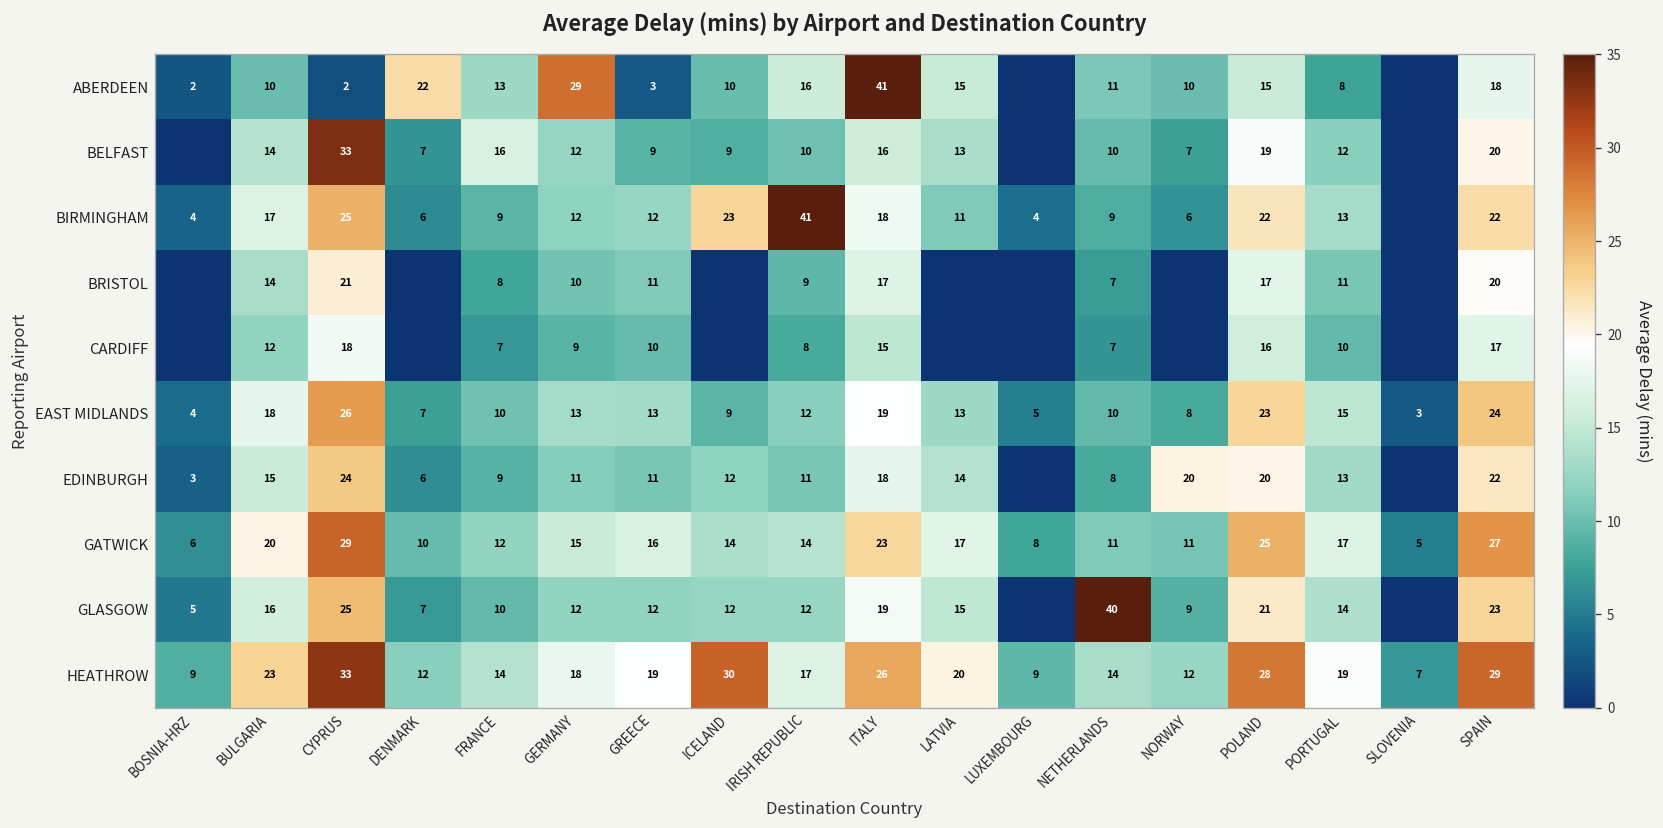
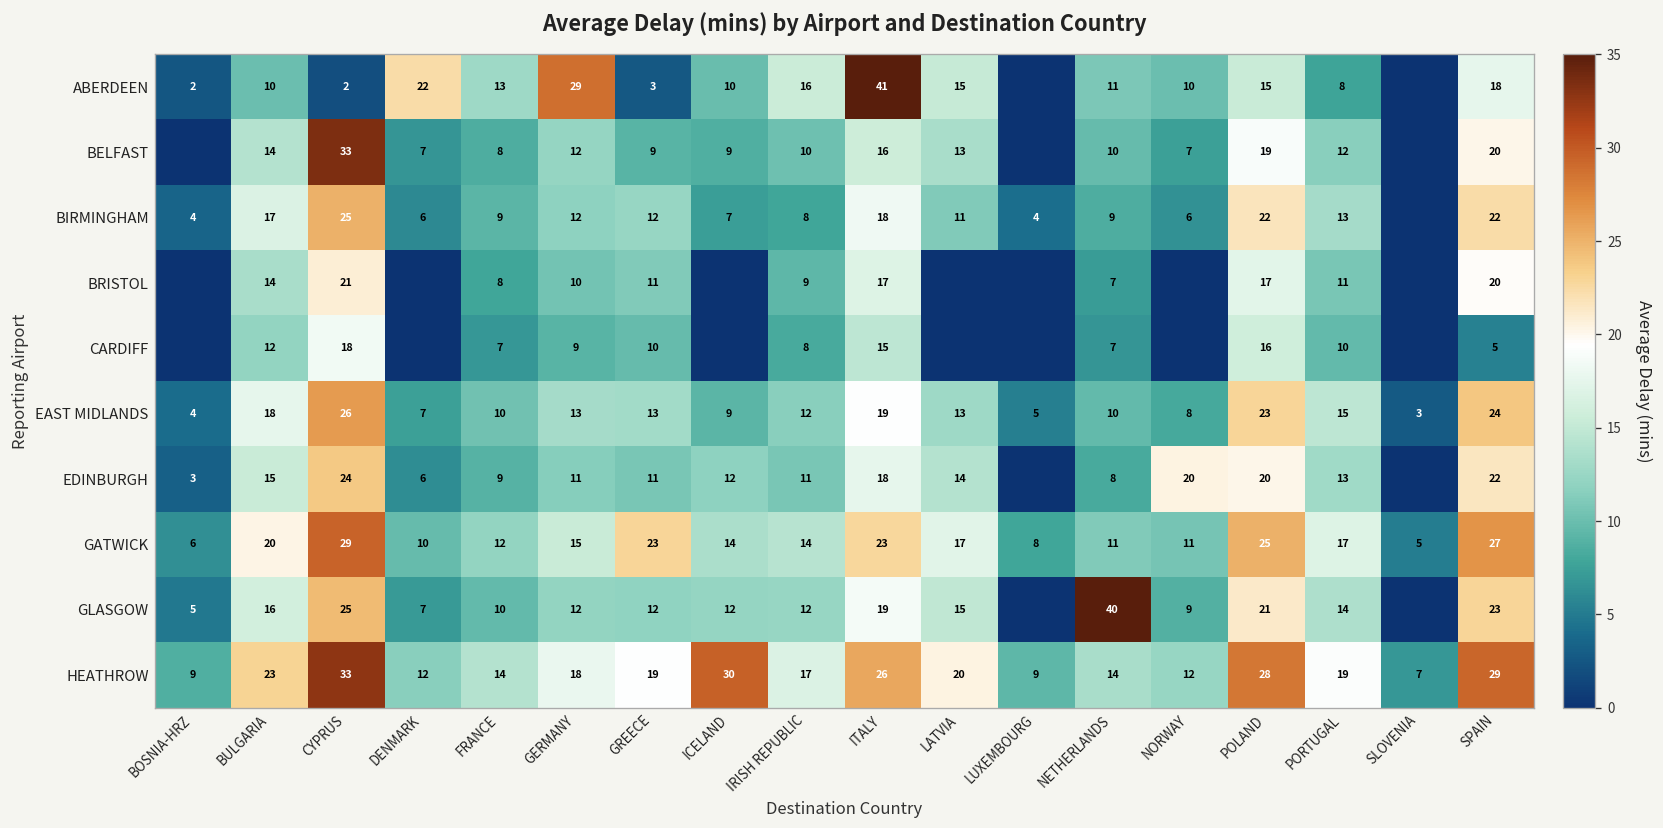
  {
    "ABERDEEN": {
      "BOSNIA-HRZ": 2,
      "BULGARIA": 10,
      "CYPRUS": 2,
      "DENMARK": 22,
      "FRANCE": 13,
      "GERMANY": 29,
      "GREECE": 3,
      "ICELAND": 10,
      "IRISH REPUBLIC": 16,
      "ITALY": 41,
      "LATVIA": 15,
      "NETHERLANDS": 11,
      "NORWAY": 10,
      "POLAND": 15,
      "PORTUGAL": 8,
      "SPAIN": 18
    },
    "BELFAST": {
      "BULGARIA": 14,
      "CYPRUS": 33,
      "DENMARK": 7,
-     "FRANCE": 16,
+     "FRANCE": 8,
      "GERMANY": 12,
      "GREECE": 9,
      "ICELAND": 9,
      "IRISH REPUBLIC": 10,
      "ITALY": 16,
      "LATVIA": 13,
      "NETHERLANDS": 10,
      "NORWAY": 7,
      "POLAND": 19,
      "PORTUGAL": 12,
      "SPAIN": 20
    },
    "BIRMINGHAM": {
      "BOSNIA-HRZ": 4,
      "BULGARIA": 17,
      "CYPRUS": 25,
      "DENMARK": 6,
      "FRANCE": 9,
      "GERMANY": 12,
      "GREECE": 12,
-     "ICELAND": 23,
-     "IRISH REPUBLIC": 41,
+     "ICELAND": 7,
+     "IRISH REPUBLIC": 8,
      "ITALY": 18,
      "LATVIA": 11,
      "LUXEMBOURG": 4,
      "NETHERLANDS": 9,
      "NORWAY": 6,
      "POLAND": 22,
      "PORTUGAL": 13,
      "SPAIN": 22
    },
    "BRISTOL": {
      "BULGARIA": 14,
      "CYPRUS": 21,
      "FRANCE": 8,
      "GERMANY": 10,
      "GREECE": 11,
      "IRISH REPUBLIC": 9,
      "ITALY": 17,
      "NETHERLANDS": 7,
      "POLAND": 17,
      "PORTUGAL": 11,
      "SPAIN": 20
    },
    "CARDIFF": {
      "BULGARIA": 12,
      "CYPRUS": 18,
      "FRANCE": 7,
      "GERMANY": 9,
      "GREECE": 10,
      "IRISH REPUBLIC": 8,
      "ITALY": 15,
      "NETHERLANDS": 7,
      "POLAND": 16,
      "PORTUGAL": 10,
-     "SPAIN": 17
+     "SPAIN": 5
    },
    "EAST MIDLANDS": {
      "BOSNIA-HRZ": 4,
      "BULGARIA": 18,
      "CYPRUS": 26,
      "DENMARK": 7,
      "FRANCE": 10,
      "GERMANY": 13,
      "GREECE": 13,
      "ICELAND": 9,
      "IRISH REPUBLIC": 12,
      "ITALY": 19,
      "LATVIA": 13,
      "LUXEMBOURG": 5,
      "NETHERLANDS": 10,
      "NORWAY": 8,
      "POLAND": 23,
      "PORTUGAL": 15,
      "SLOVENIA": 3,
      "SPAIN": 24
    },
    "EDINBURGH": {
      "BOSNIA-HRZ": 3,
      "BULGARIA": 15,
      "CYPRUS": 24,
      "DENMARK": 6,
      "FRANCE": 9,
      "GERMANY": 11,
      "GREECE": 11,
      "ICELAND": 12,
      "IRISH REPUBLIC": 11,
      "ITALY": 18,
      "LATVIA": 14,
      "NETHERLANDS": 8,
      "NORWAY": 20,
      "POLAND": 20,
      "PORTUGAL": 13,
      "SPAIN": 22
    },
    "GATWICK": {
      "BOSNIA-HRZ": 6,
      "BULGARIA": 20,
      "CYPRUS": 29,
      "DENMARK": 10,
      "FRANCE": 12,
      "GERMANY": 15,
-     "GREECE": 16,
+     "GREECE": 23,
      "ICELAND": 14,
      "IRISH REPUBLIC": 14,
      "ITALY": 23,
      "LATVIA": 17,
      "LUXEMBOURG": 8,
      "NETHERLANDS": 11,
      "NORWAY": 11,
      "POLAND": 25,
      "PORTUGAL": 17,
      "SLOVENIA": 5,
      "SPAIN": 27
    },
    "GLASGOW": {
      "BOSNIA-HRZ": 5,
      "BULGARIA": 16,
      "CYPRUS": 25,
      "DENMARK": 7,
      "FRANCE": 10,
      "GERMANY": 12,
      "GREECE": 12,
      "ICELAND": 12,
      "IRISH REPUBLIC": 12,
      "ITALY": 19,
      "LATVIA": 15,
      "NETHERLANDS": 40,
      "NORWAY": 9,
      "POLAND": 21,
      "PORTUGAL": 14,
      "SPAIN": 23
    },
    "HEATHROW": {
      "BOSNIA-HRZ": 9,
      "BULGARIA": 23,
      "CYPRUS": 33,
      "DENMARK": 12,
      "FRANCE": 14,
      "GERMANY": 18,
      "GREECE": 19,
      "ICELAND": 30,
      "IRISH REPUBLIC": 17,
      "ITALY": 26,
      "LATVIA": 20,
      "LUXEMBOURG": 9,
      "NETHERLANDS": 14,
      "NORWAY": 12,
      "POLAND": 28,
      "PORTUGAL": 19,
      "SLOVENIA": 7,
      "SPAIN": 29
    }
  }
